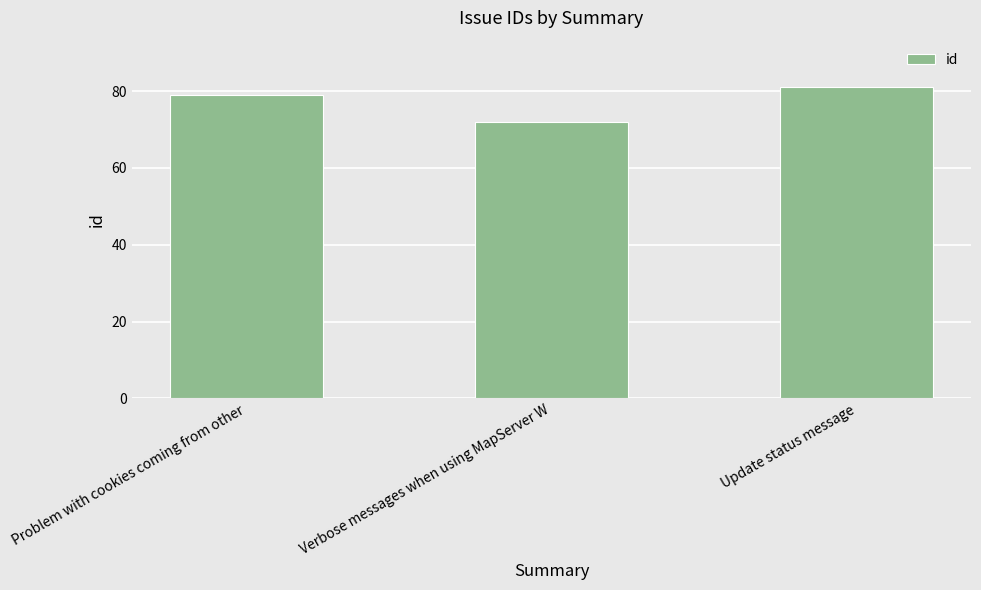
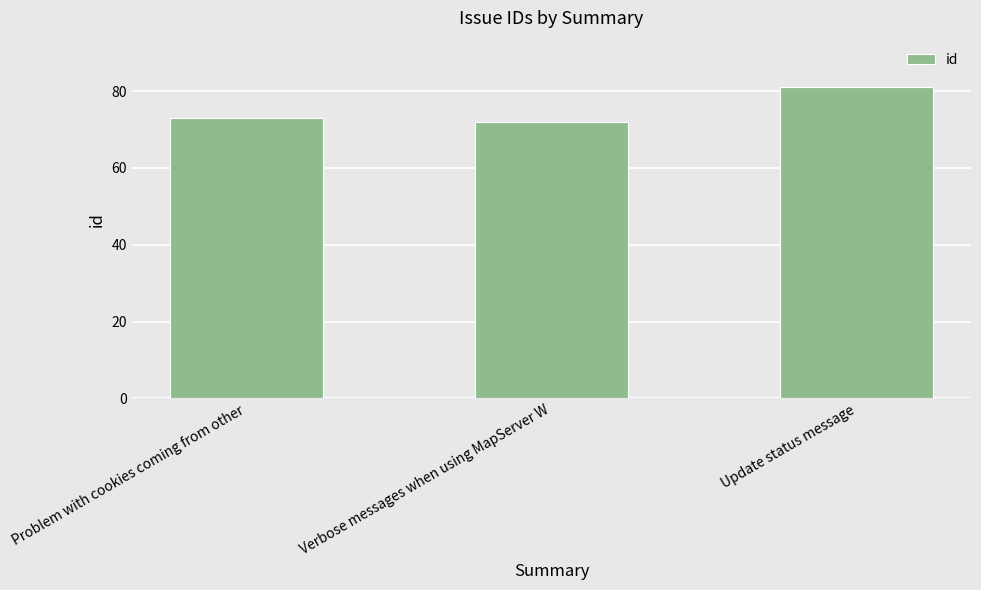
  {
-   "Problem with cookies coming from other": 79,
+   "Problem with cookies coming from other": 73,
    "Verbose messages when using MapServer W": 72,
    "Update status message": 81
  }
